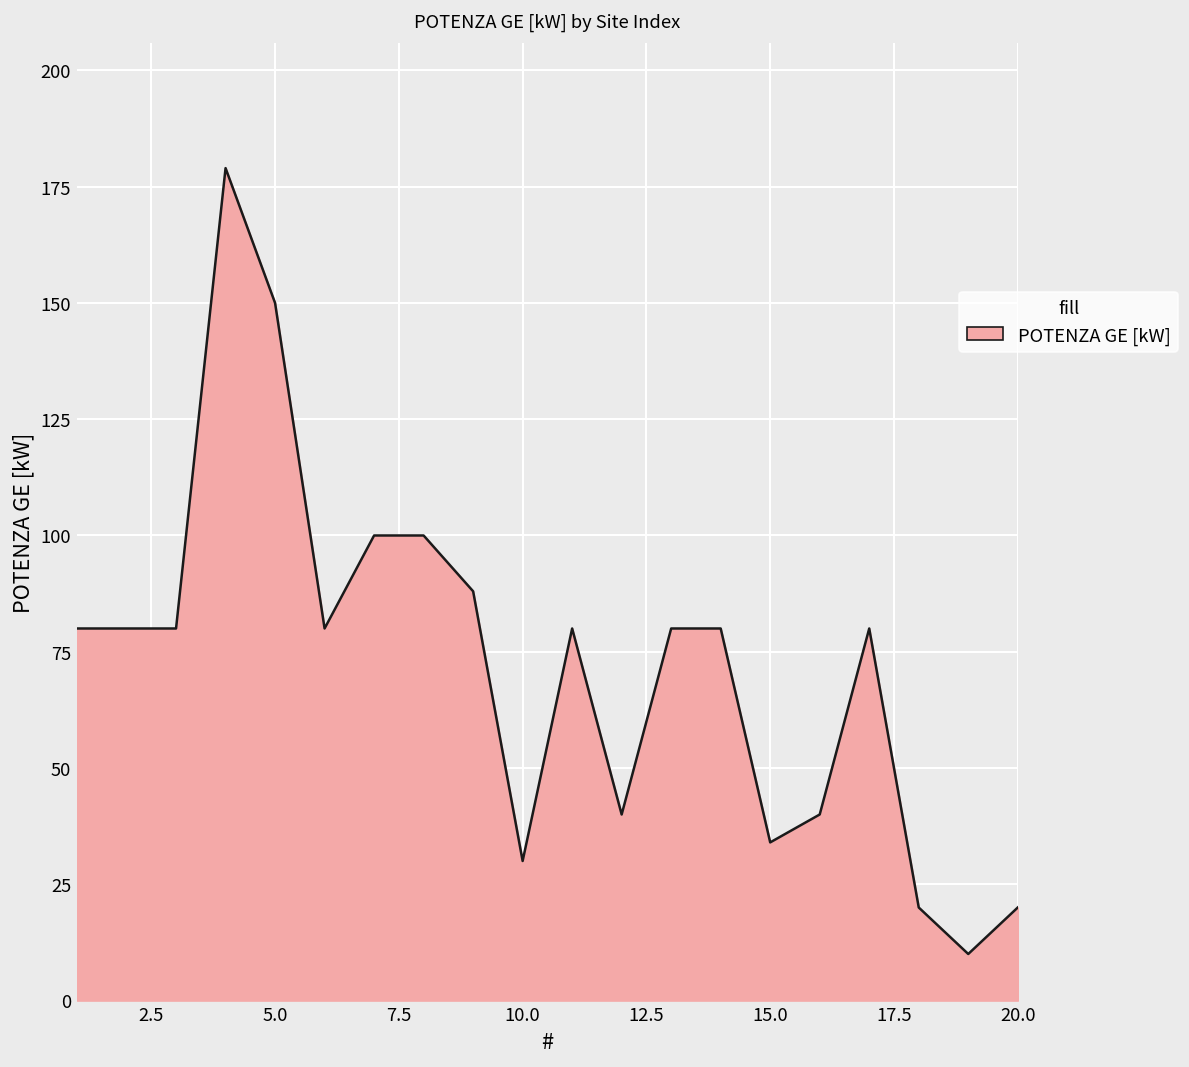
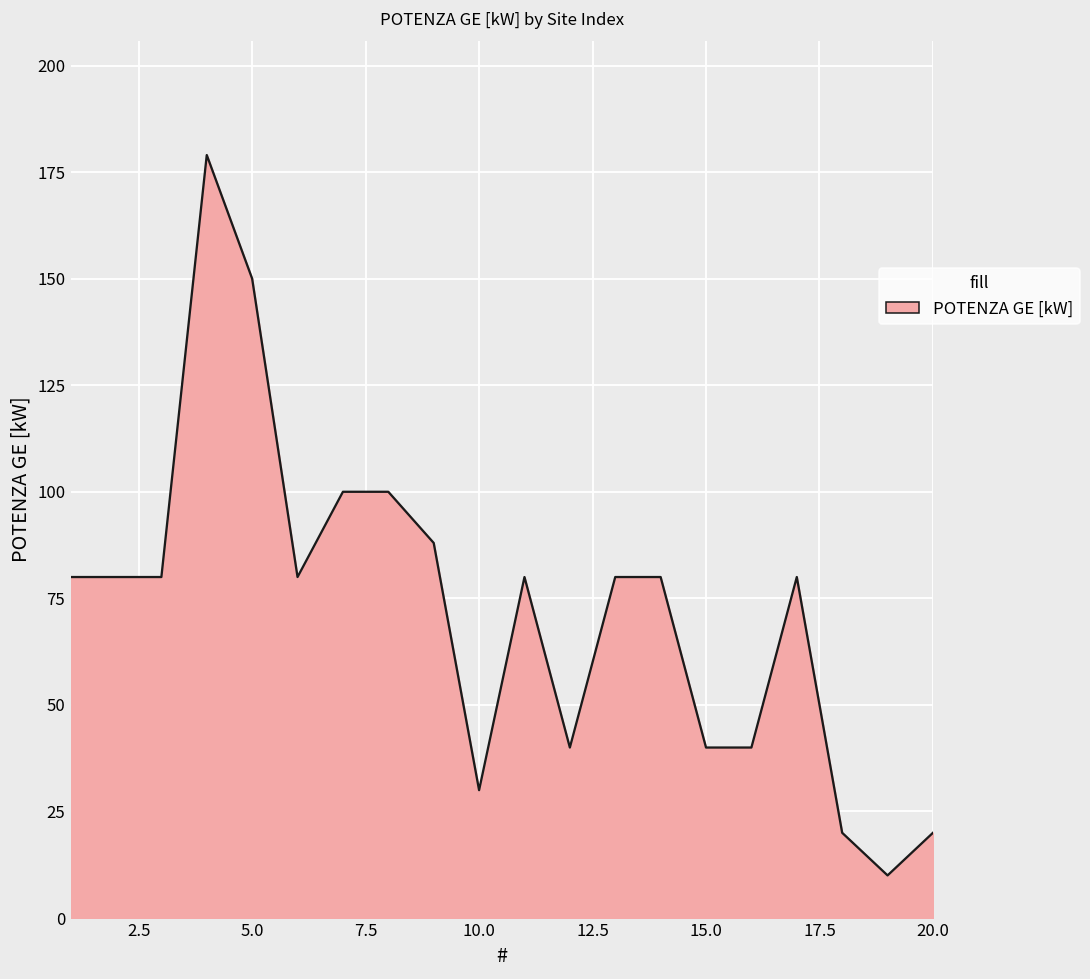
  {
    "5.0": 150,
    "10.0": 30,
-   "15.0": 34,
+   "15.0": 40,
    "20.0": 20
  }
